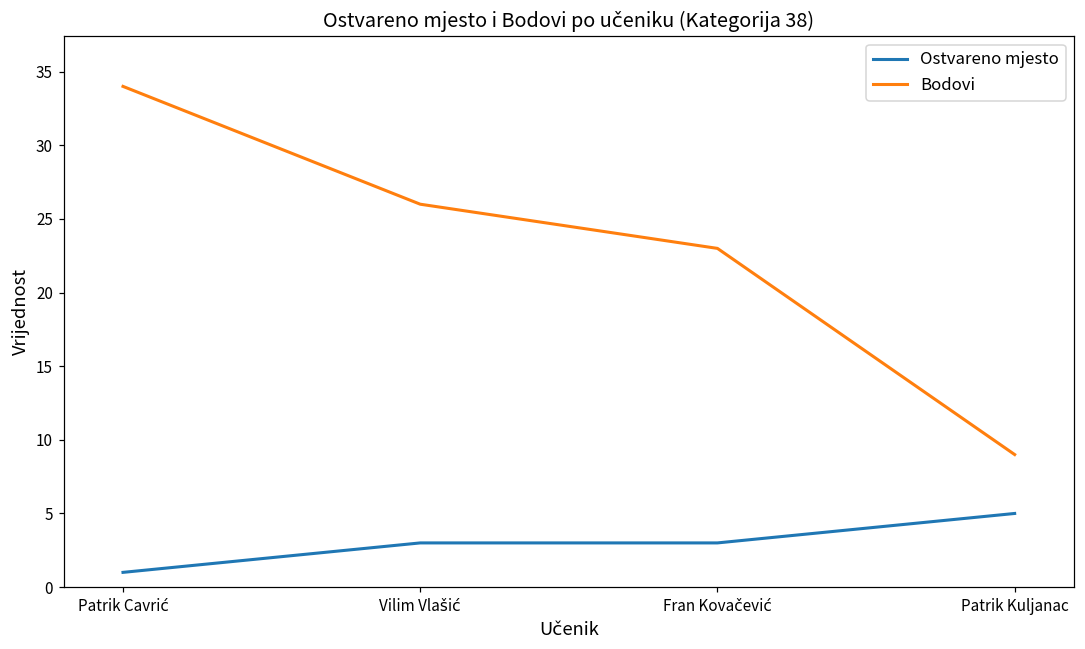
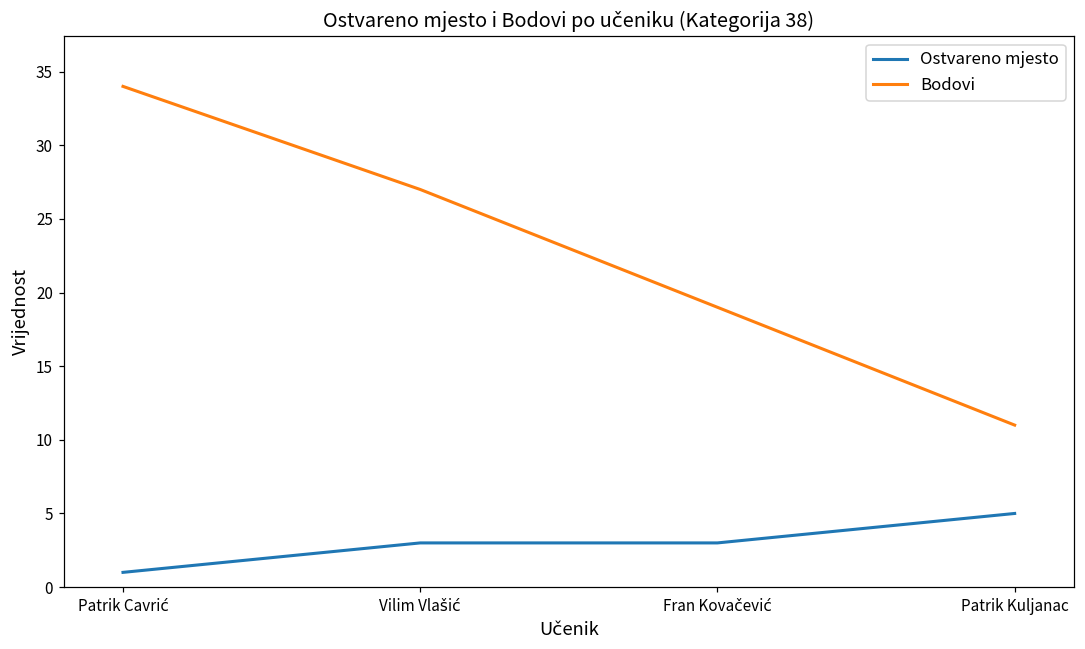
  {
    "Ostvareno mjesto": {
      "Patrik Cavrić": 1,
      "Vilim Vlašić": 3,
      "Fran Kovačević": 3,
      "Patrik Kuljanac": 5
    },
    "Bodovi": {
      "Patrik Cavrić": 34,
-     "Vilim Vlašić": 26,
-     "Fran Kovačević": 23,
-     "Patrik Kuljanac": 9
+     "Vilim Vlašić": 27,
+     "Fran Kovačević": 19,
+     "Patrik Kuljanac": 11
    }
  }
